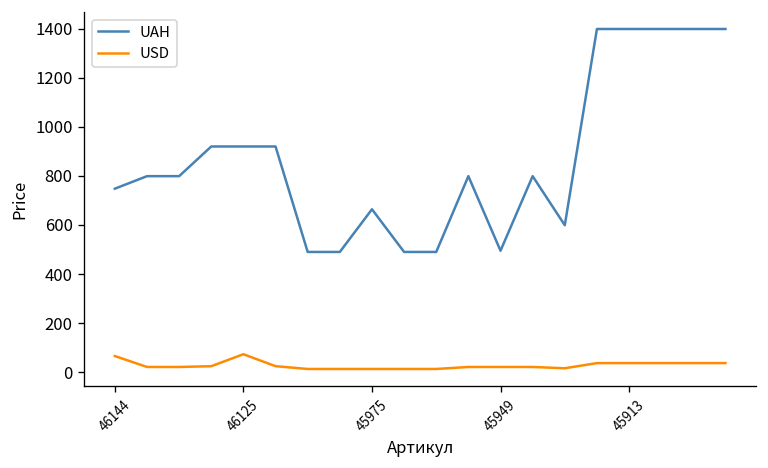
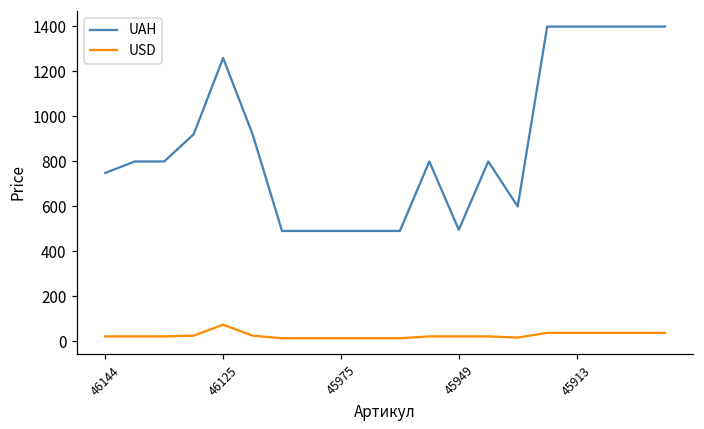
  {
    "UAH": {
      "46144": 750,
-     "46125": 920,
-     "45975": 660,
+     "46125": 1260,
+     "45975": 490,
      "45949": 500,
      "45913": 1400
    },
    "USD": {
-     "46144": 70,
+     "46144": 20,
      "46125": 70,
      "45975": 10,
      "45949": 20,
      "45913": 40
    }
  }
